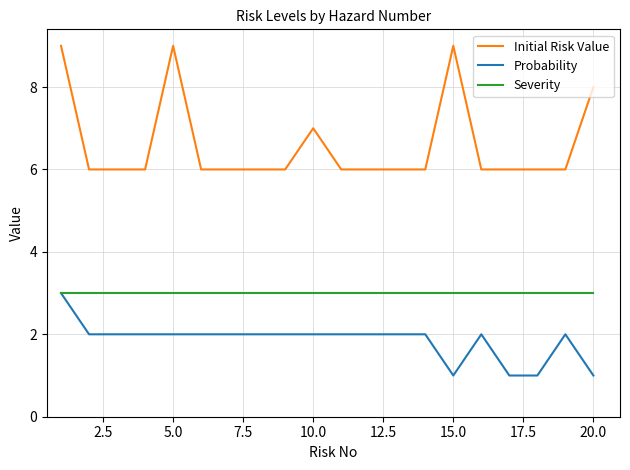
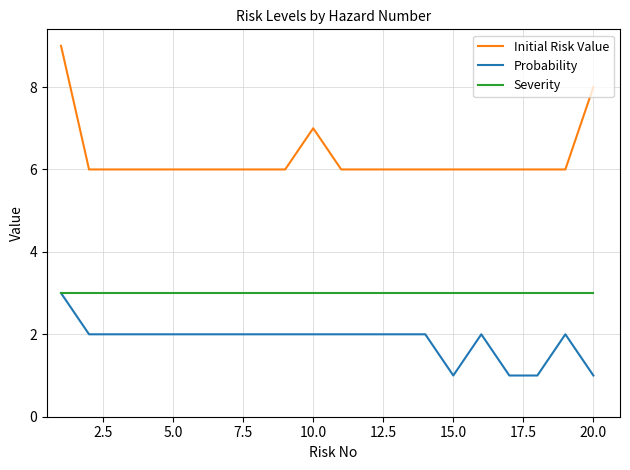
  {
    "Initial Risk Value": {
-     "5.0": 9,
+     "5.0": 6,
      "10.0": 7,
-     "15.0": 9
+     "15.0": 6
    },
    "Probability": {
      "5.0": 2,
      "10.0": 2,
      "15.0": 1,
      "20.0": 1
    },
    "Severity": {
      "5.0": 3,
      "10.0": 3,
      "15.0": 3,
      "20.0": 3
    }
  }
